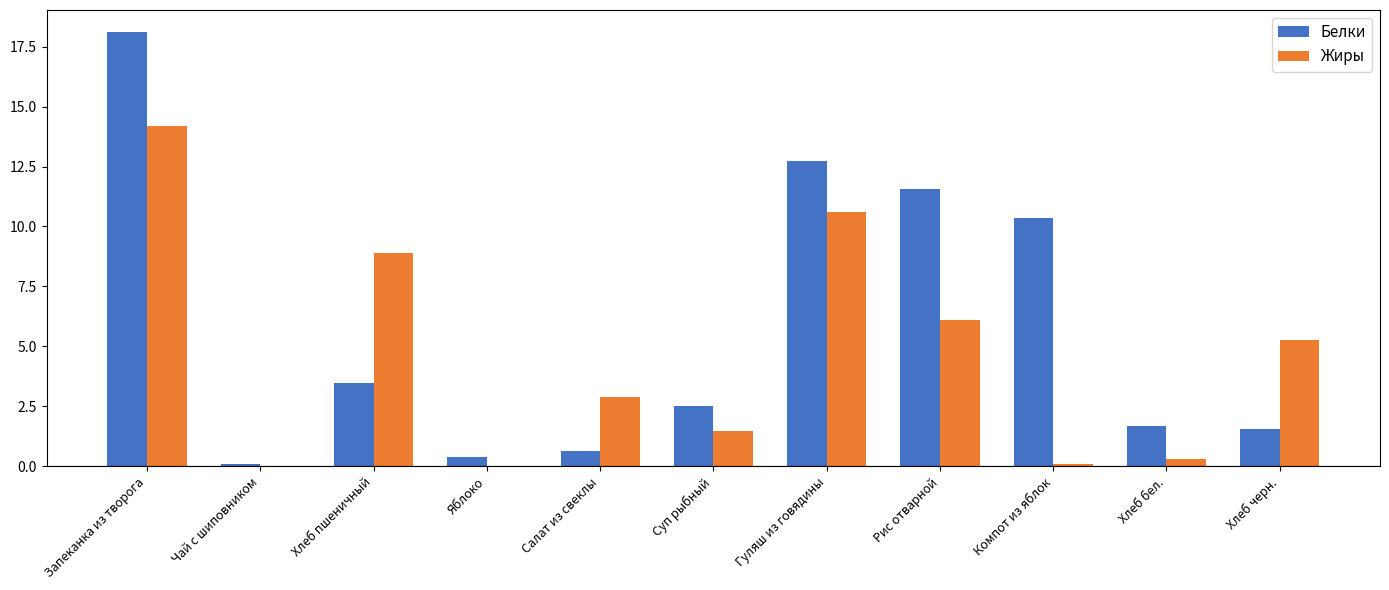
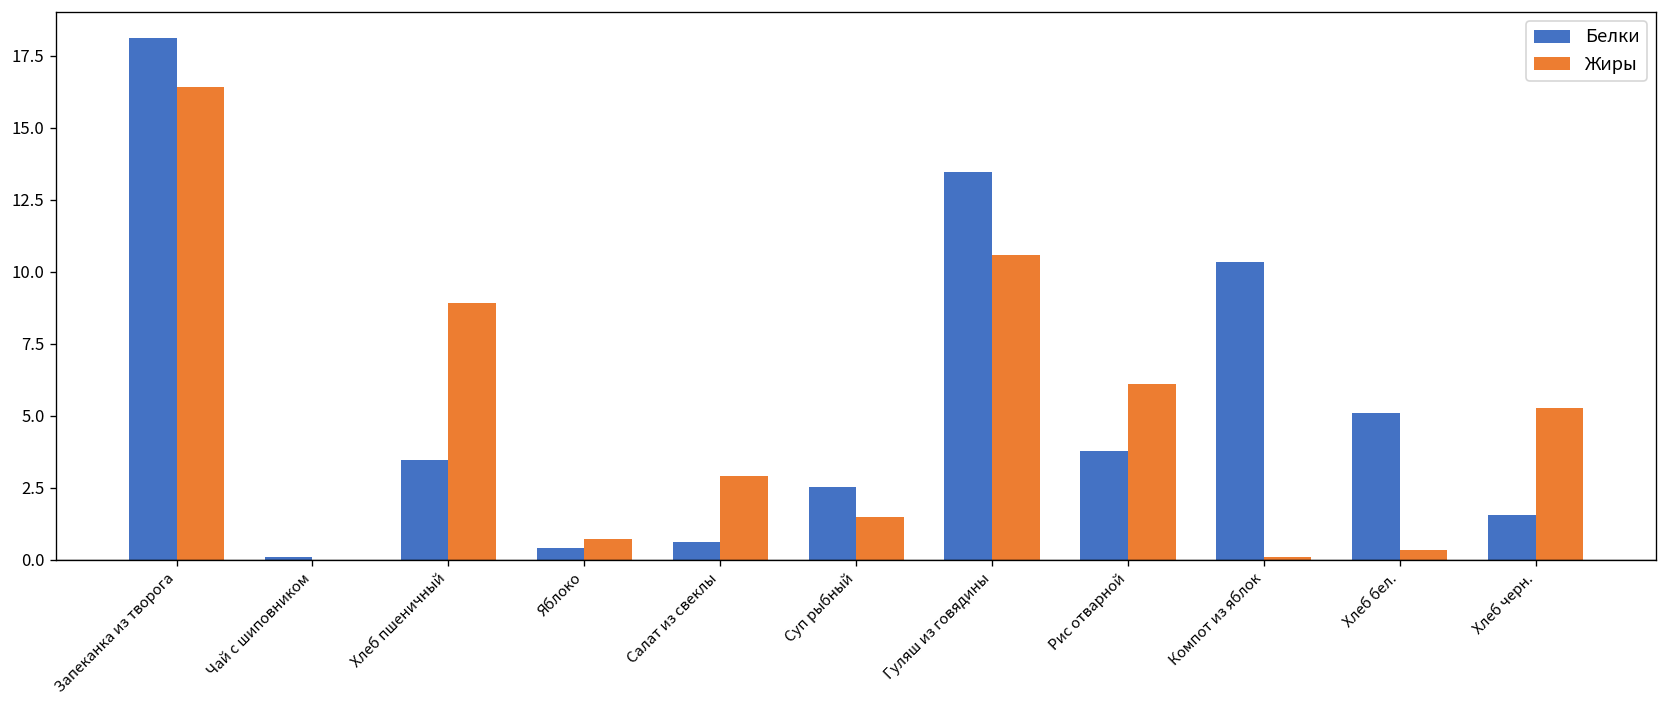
  {
    "Белки": {
      "Запеканка из творога": 18.1,
      "Хлеб пшеничный": 3.5,
      "Яблоко": 0.4,
      "Салат из свеклы": 0.6,
      "Суп рыбный": 2.5,
-     "Гуляш из говядины": 12.7,
-     "Рис отварной": 11.6,
+     "Гуляш из говядины": 13.5,
+     "Рис отварной": 3.8,
      "Компот из яблок": 10.3,
-     "Хлеб бел.": 1.7,
+     "Хлеб бел.": 5.1,
      "Хлеб черн.": 1.5
    },
    "Жиры": {
-     "Запеканка из творога": 14.2,
+     "Запеканка из творога": 16.4,
      "Чай с шиповником": 0.0,
      "Хлеб пшеничный": 8.9,
-     "Яблоко": 0.0,
+     "Яблоко": 0.7,
      "Салат из свеклы": 2.9,
      "Суп рыбный": 1.5,
      "Гуляш из говядины": 10.6,
      "Рис отварной": 6.1,
      "Хлеб бел.": 0.3,
      "Хлеб черн.": 5.3
    }
  }
